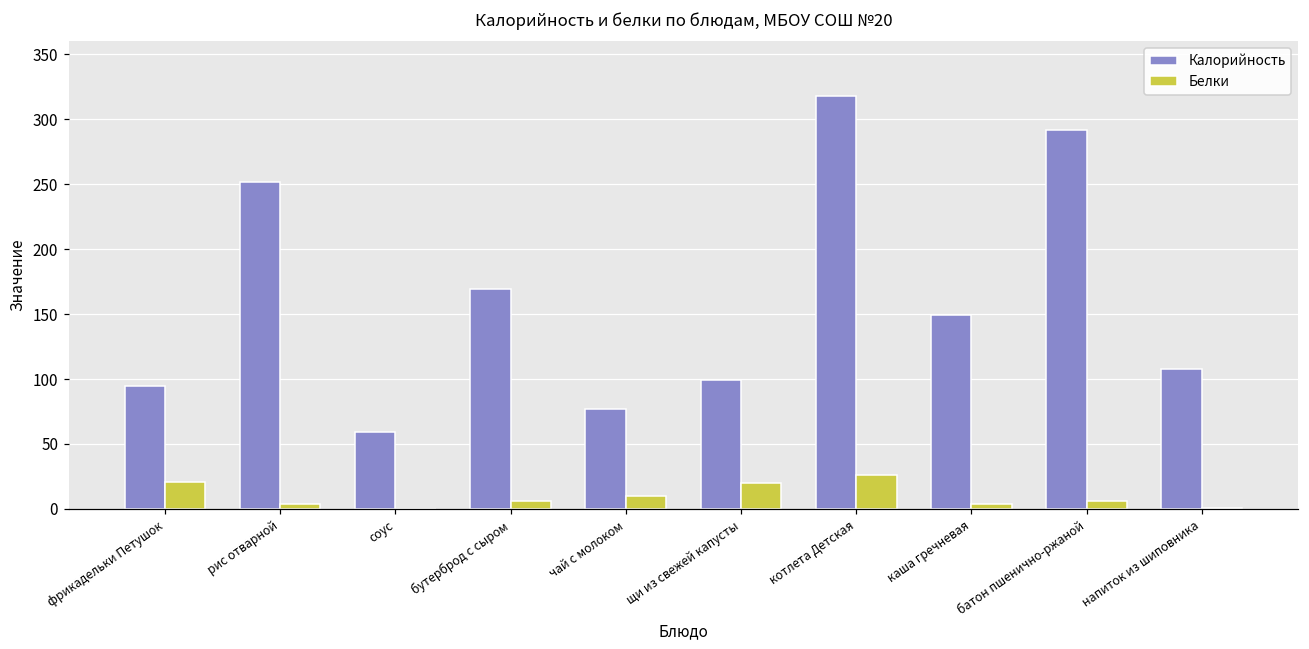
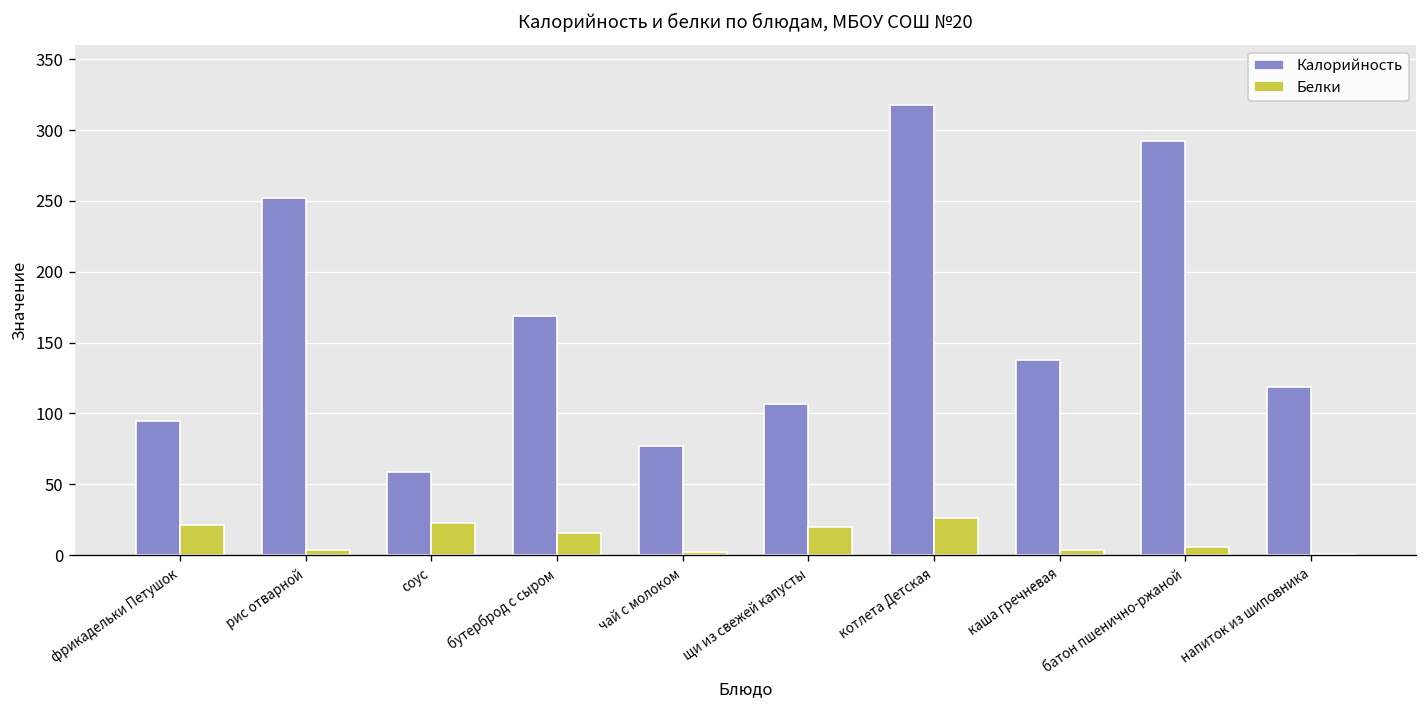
  {
    "Калорийность": {
      "фрикадельки Петушок": 95,
      "рис отварной": 252,
      "соус": 59,
      "бутерброд с сыром": 169,
      "чай с молоком": 77,
-     "щи из свежей капусты": 99,
+     "щи из свежей капусты": 107,
      "котлета Детская": 318,
-     "каша гречневая": 149,
+     "каша гречневая": 138,
      "батон пшенично-ржаной": 292,
-     "напиток из шиповника": 108
+     "напиток из шиповника": 119
    },
    "Белки": {
      "фрикадельки Петушок": 21,
      "рис отварной": 4,
-     "соус": 0,
-     "бутерброд с сыром": 6,
-     "чай с молоком": 10,
+     "соус": 22,
+     "бутерброд с сыром": 16,
+     "чай с молоком": 2,
      "щи из свежей капусты": 20,
      "котлета Детская": 26,
      "каша гречневая": 4,
      "батон пшенично-ржаной": 6
    }
  }
